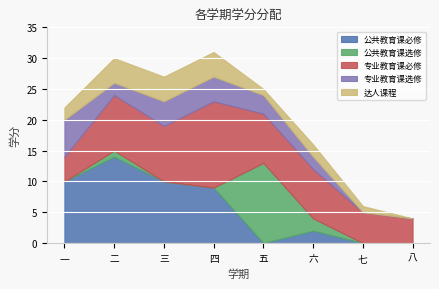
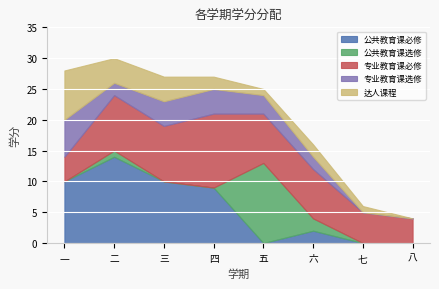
  {
    "公共教育课选修": {
      "二": 1,
      "五": 13,
      "六": 2
    },
    "专业教育课必修": {
      "一": 4,
      "二": 9,
      "三": 9,
-     "四": 14,
+     "四": 12,
      "五": 8,
      "六": 8
    },
    "达人课程": {
-     "一": 2,
+     "一": 8,
      "二": 4,
      "三": 4,
-     "四": 4,
+     "四": 2,
      "五": 1,
      "六": 2,
      "七": 1
    }
  }
